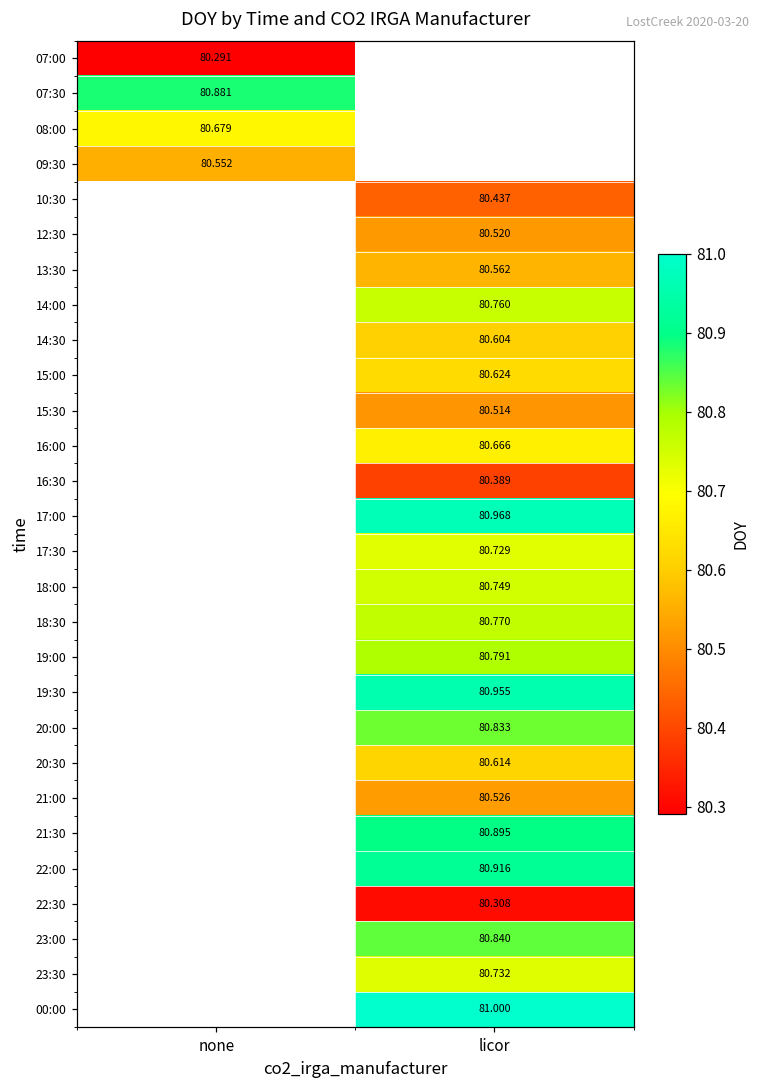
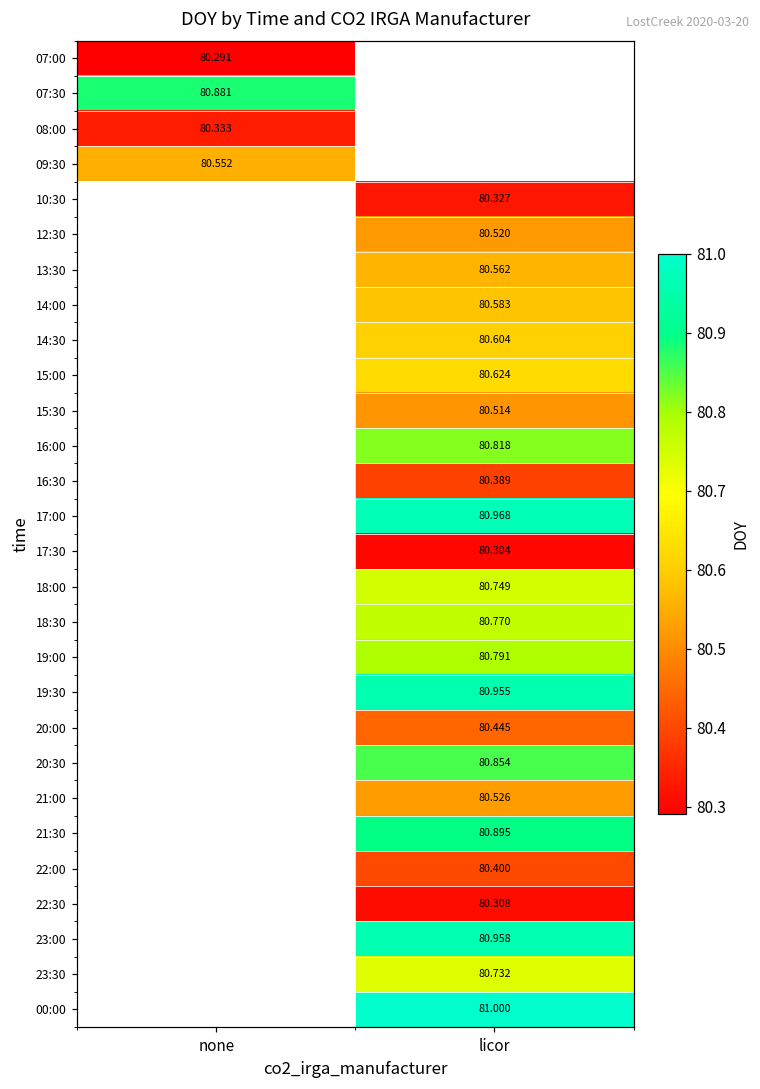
  {
    "07:00": {
      "none": 80.291
    },
    "07:30": {
      "none": 80.881
    },
    "08:00": {
-     "none": 80.679
+     "none": 80.333
    },
    "09:30": {
      "none": 80.552
    },
    "10:30": {
-     "licor": 80.437
+     "licor": 80.327
    },
    "12:30": {
      "licor": 80.520
    },
    "13:30": {
      "licor": 80.562
    },
    "14:00": {
-     "licor": 80.760
+     "licor": 80.583
    },
    "14:30": {
      "licor": 80.604
    },
    "15:00": {
      "licor": 80.624
    },
    "15:30": {
      "licor": 80.514
    },
    "16:00": {
-     "licor": 80.666
+     "licor": 80.818
    },
    "16:30": {
      "licor": 80.389
    },
    "17:00": {
      "licor": 80.968
    },
    "17:30": {
-     "licor": 80.729
+     "licor": 80.304
    },
    "18:00": {
      "licor": 80.749
    },
    "18:30": {
      "licor": 80.770
    },
    "19:00": {
      "licor": 80.791
    },
    "19:30": {
      "licor": 80.955
    },
    "20:00": {
-     "licor": 80.833
+     "licor": 80.445
    },
    "20:30": {
-     "licor": 80.614
+     "licor": 80.854
    },
    "21:00": {
      "licor": 80.526
    },
    "21:30": {
      "licor": 80.895
    },
    "22:00": {
-     "licor": 80.916
+     "licor": 80.400
    },
    "22:30": {
      "licor": 80.308
    },
    "23:00": {
-     "licor": 80.840
+     "licor": 80.958
    },
    "23:30": {
      "licor": 80.732
    },
    "00:00": {
      "licor": 81.000
    }
  }
